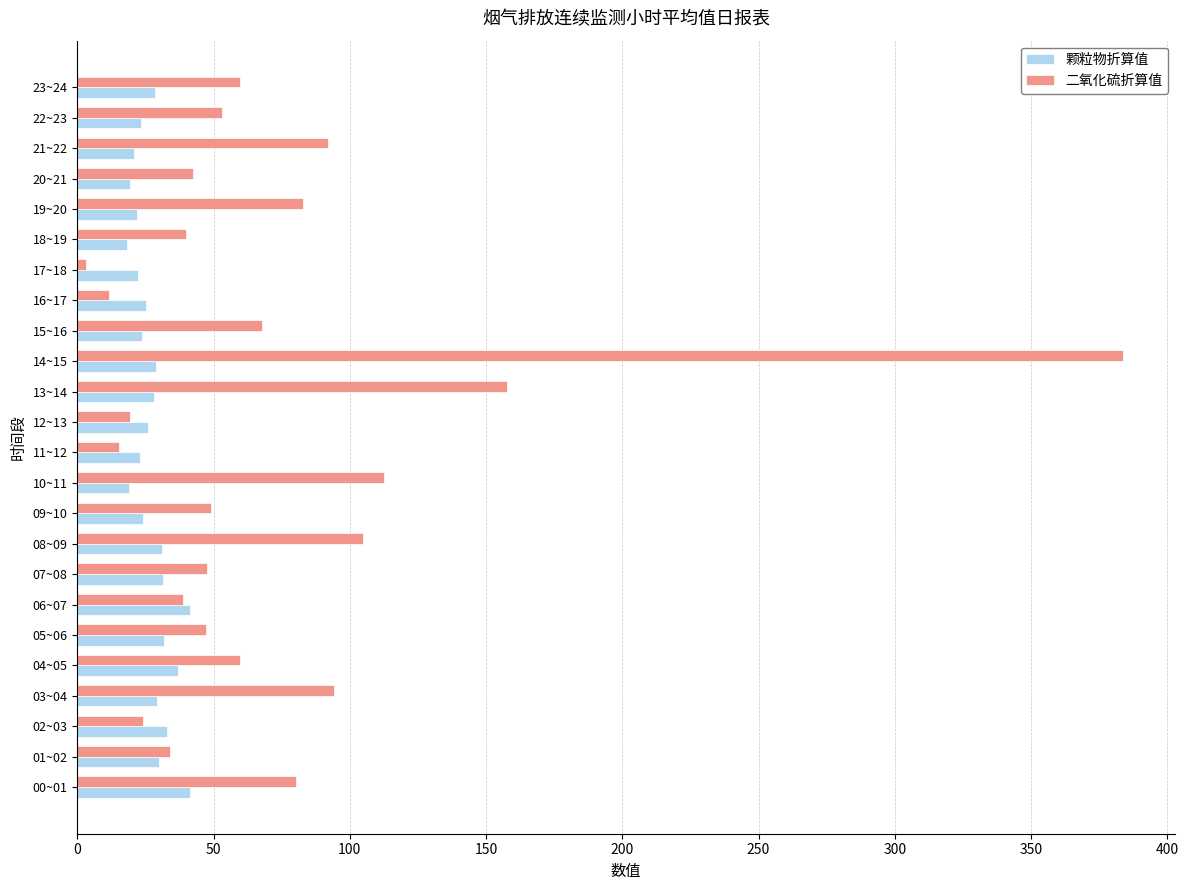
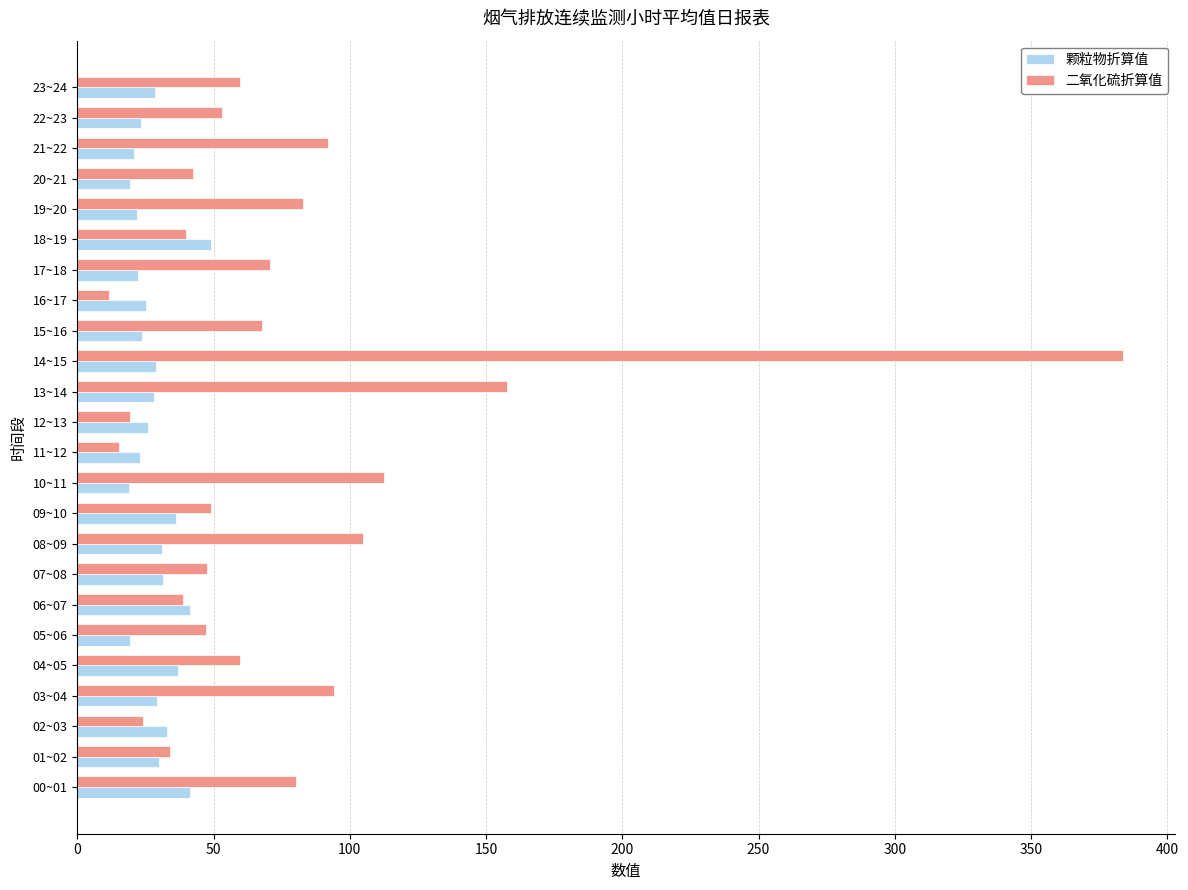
  {
    "颗粒物折算值": {
      "23~24": 29,
      "22~23": 23,
      "21~22": 21,
      "20~21": 19,
      "19~20": 22,
-     "18~19": 18,
+     "18~19": 49,
      "17~18": 22,
      "16~17": 25,
      "15~16": 24,
      "14~15": 29,
      "13~14": 28,
      "12~13": 26,
      "11~12": 23,
      "10~11": 19,
-     "09~10": 24,
+     "09~10": 36,
      "08~09": 31,
      "07~08": 31,
      "06~07": 41,
-     "05~06": 32,
+     "05~06": 20,
      "04~05": 37,
      "03~04": 29,
      "02~03": 33,
      "01~02": 30,
      "00~01": 42
    },
    "二氧化硫折算值": {
      "23~24": 60,
      "22~23": 53,
      "21~22": 92,
      "20~21": 42,
      "19~20": 83,
      "18~19": 40,
-     "17~18": 3,
+     "17~18": 71,
      "16~17": 11,
      "15~16": 68,
      "14~15": 384,
      "13~14": 158,
      "12~13": 19,
      "11~12": 15,
      "10~11": 113,
      "09~10": 49,
      "08~09": 105,
      "07~08": 48,
      "06~07": 39,
      "05~06": 47,
      "04~05": 60,
      "03~04": 94,
      "02~03": 24,
      "01~02": 34,
      "00~01": 80
    }
  }
